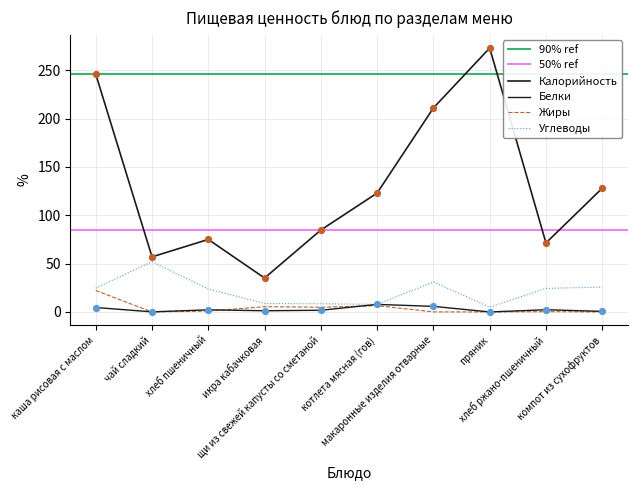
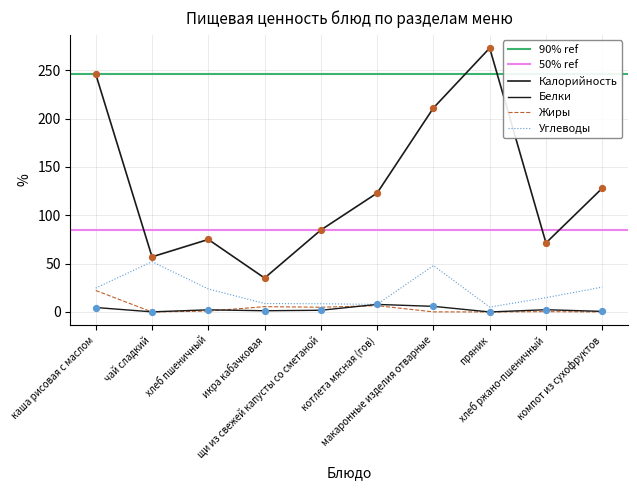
  {
    "Жиры": {
      "икра кабачковая": 10,
      "щи из свежей капусты со сметаной": 0,
      "макаронные изделия отварные": 0
    },
    "Углеводы": {
      "чай сладкий": 50,
      "хлеб пшеничный": 20,
      "икра кабачковая": 10,
      "щи из свежей капусты со сметаной": 10,
-     "макаронные изделия отварные": 30,
+     "макаронные изделия отварные": 50,
      "пряник": 10,
-     "хлеб ржано-пшеничный": 20,
+     "хлеб ржано-пшеничный": 10,
      "компот из сухофруктов": 30
    }
  }
